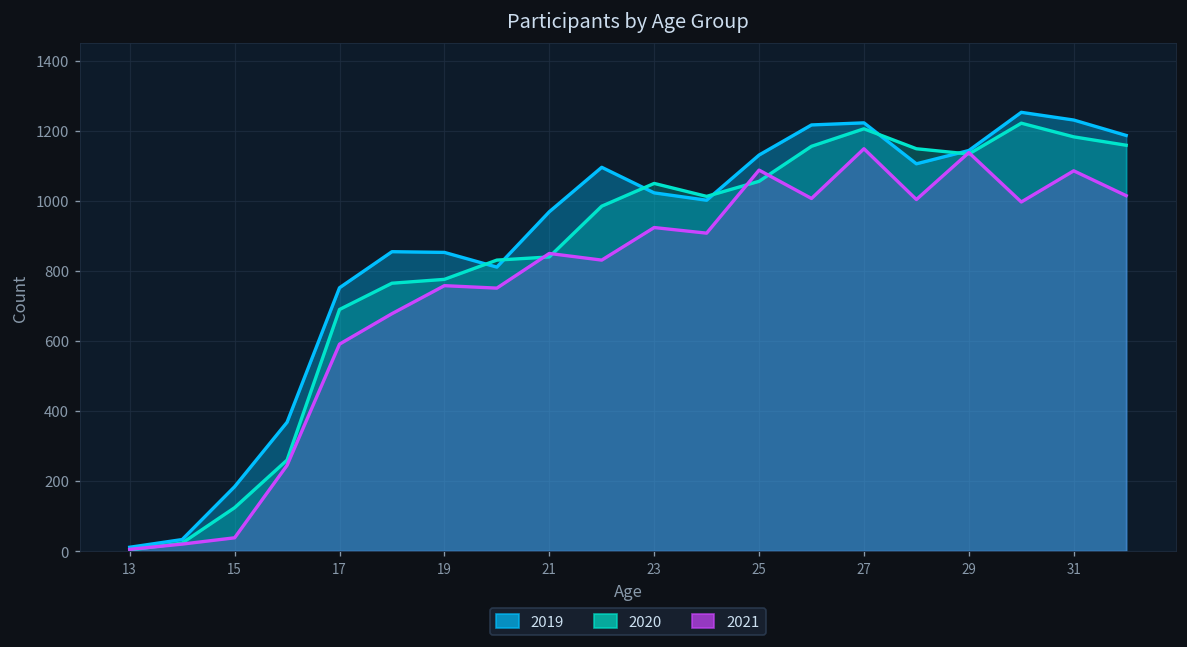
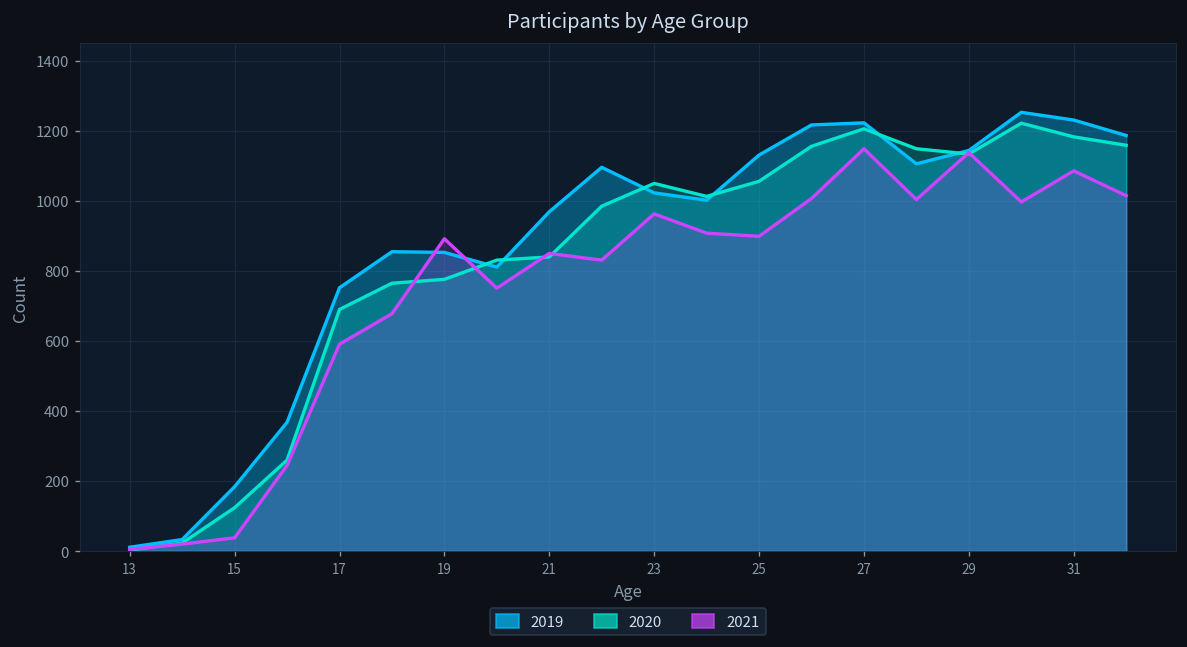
  {
    "2021": {
      "15": 40,
      "17": 590,
-     "19": 760,
+     "19": 890,
      "21": 850,
-     "23": 920,
-     "25": 1090,
+     "23": 960,
+     "25": 900,
      "27": 1150,
      "31": 1090
    }
  }
